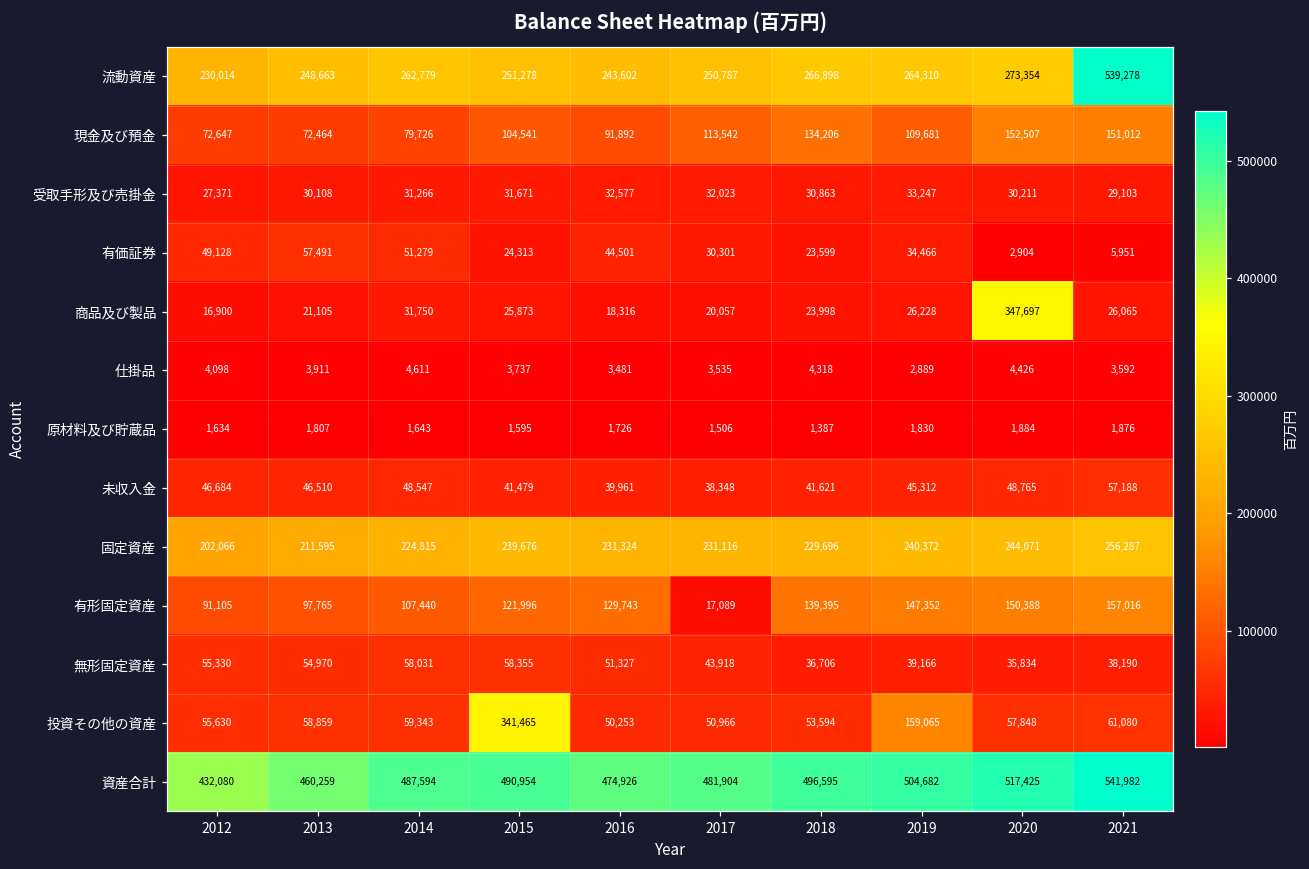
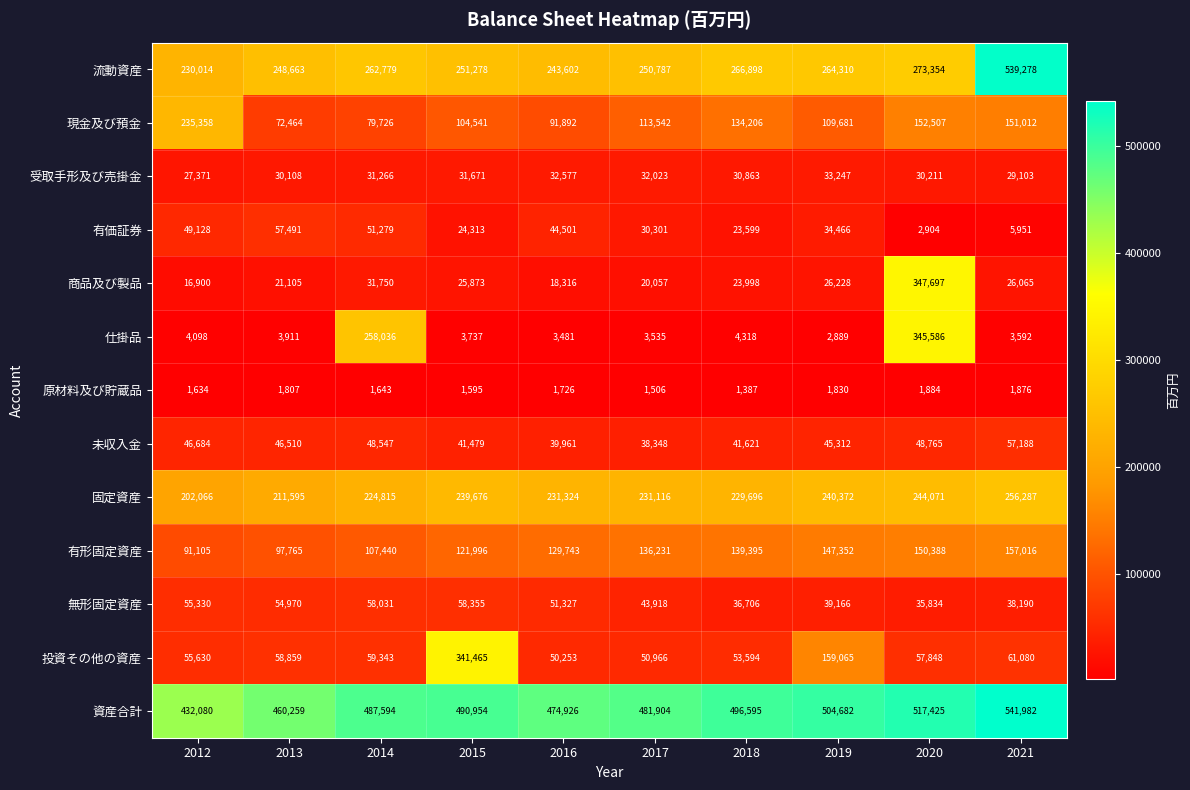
  {
    "流動資産": {
      "2012": "230,014",
      "2013": "248,663",
      "2014": "262,779",
      "2015": "251,278",
      "2016": "243,602",
      "2017": "250,787",
      "2018": "266,898",
      "2019": "264,310",
      "2020": "273,354",
      "2021": "539,278"
    },
    "現金及び預金": {
-     "2012": "72,647",
+     "2012": "235,358",
      "2013": "72,464",
      "2014": "79,726",
      "2015": "104,541",
      "2016": "91,892",
      "2017": "113,542",
      "2018": "134,206",
      "2019": "109,681",
      "2020": "152,507",
      "2021": "151,012"
    },
    "受取手形及び売掛金": {
      "2012": "27,371",
      "2013": "30,108",
      "2014": "31,266",
      "2015": "31,671",
      "2016": "32,577",
      "2017": "32,023",
      "2018": "30,863",
      "2019": "33,247",
      "2020": "30,211",
      "2021": "29,103"
    },
    "有価証券": {
      "2012": "49,128",
      "2013": "57,491",
      "2014": "51,279",
      "2015": "24,313",
      "2016": "44,501",
      "2017": "30,301",
      "2018": "23,599",
      "2019": "34,466",
      "2020": "2,904",
      "2021": "5,951"
    },
    "商品及び製品": {
      "2012": "16,900",
      "2013": "21,105",
      "2014": "31,750",
      "2015": "25,873",
      "2016": "18,316",
      "2017": "20,057",
      "2018": "23,998",
      "2019": "26,228",
      "2020": "347,697",
      "2021": "26,065"
    },
    "仕掛品": {
      "2012": "4,098",
      "2013": "3,911",
-     "2014": "4,611",
+     "2014": "258,036",
      "2015": "3,737",
      "2016": "3,481",
      "2017": "3,535",
      "2018": "4,318",
      "2019": "2,889",
-     "2020": "4,426",
+     "2020": "345,586",
      "2021": "3,592"
    },
    "原材料及び貯蔵品": {
      "2012": "1,634",
      "2013": "1,807",
      "2014": "1,643",
      "2015": "1,595",
      "2016": "1,726",
      "2017": "1,506",
      "2018": "1,387",
      "2019": "1,830",
      "2020": "1,884",
      "2021": "1,876"
    },
    "未収入金": {
      "2012": "46,684",
      "2013": "46,510",
      "2014": "48,547",
      "2015": "41,479",
      "2016": "39,961",
      "2017": "38,348",
      "2018": "41,621",
      "2019": "45,312",
      "2020": "48,765",
      "2021": "57,188"
    },
    "固定資産": {
      "2012": "202,066",
      "2013": "211,595",
      "2014": "224,815",
      "2015": "239,676",
      "2016": "231,324",
      "2017": "231,116",
      "2018": "229,696",
      "2019": "240,372",
      "2020": "244,071",
      "2021": "256,287"
    },
    "有形固定資産": {
      "2012": "91,105",
      "2013": "97,765",
      "2014": "107,440",
      "2015": "121,996",
      "2016": "129,743",
-     "2017": "17,089",
+     "2017": "136,231",
      "2018": "139,395",
      "2019": "147,352",
      "2020": "150,388",
      "2021": "157,016"
    },
    "無形固定資産": {
      "2012": "55,330",
      "2013": "54,970",
      "2014": "58,031",
      "2015": "58,355",
      "2016": "51,327",
      "2017": "43,918",
      "2018": "36,706",
      "2019": "39,166",
      "2020": "35,834",
      "2021": "38,190"
    },
    "投資その他の資産": {
      "2012": "55,630",
      "2013": "58,859",
      "2014": "59,343",
      "2015": "341,465",
      "2016": "50,253",
      "2017": "50,966",
      "2018": "53,594",
      "2019": "159,065",
      "2020": "57,848",
      "2021": "61,080"
    },
    "資産合計": {
      "2012": "432,080",
      "2013": "460,259",
      "2014": "487,594",
      "2015": "490,954",
      "2016": "474,926",
      "2017": "481,904",
      "2018": "496,595",
      "2019": "504,682",
      "2020": "517,425",
      "2021": "541,982"
    }
  }
